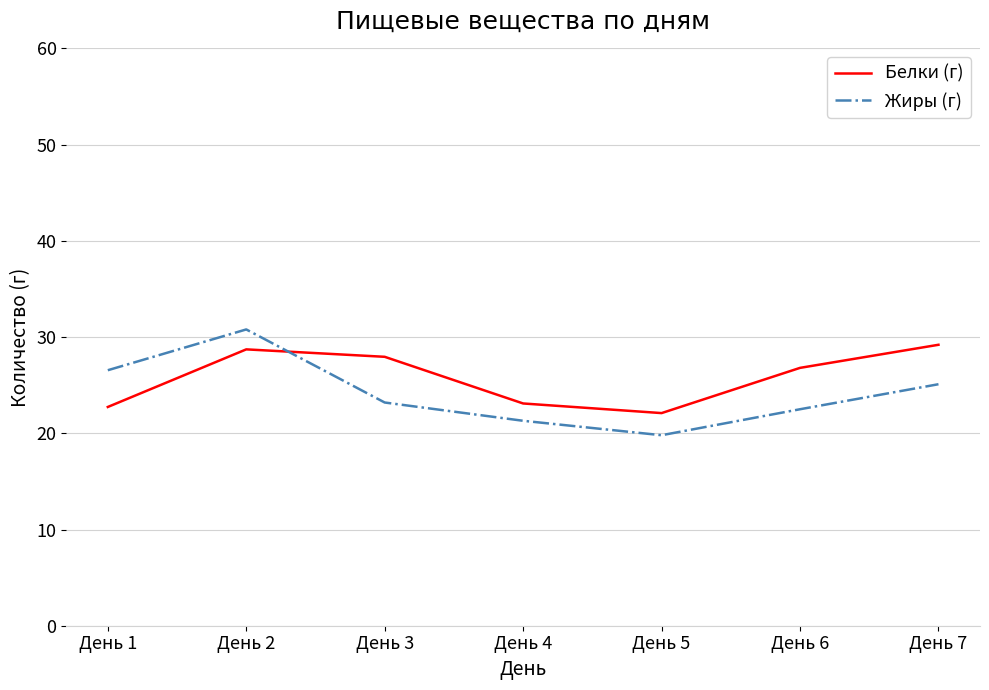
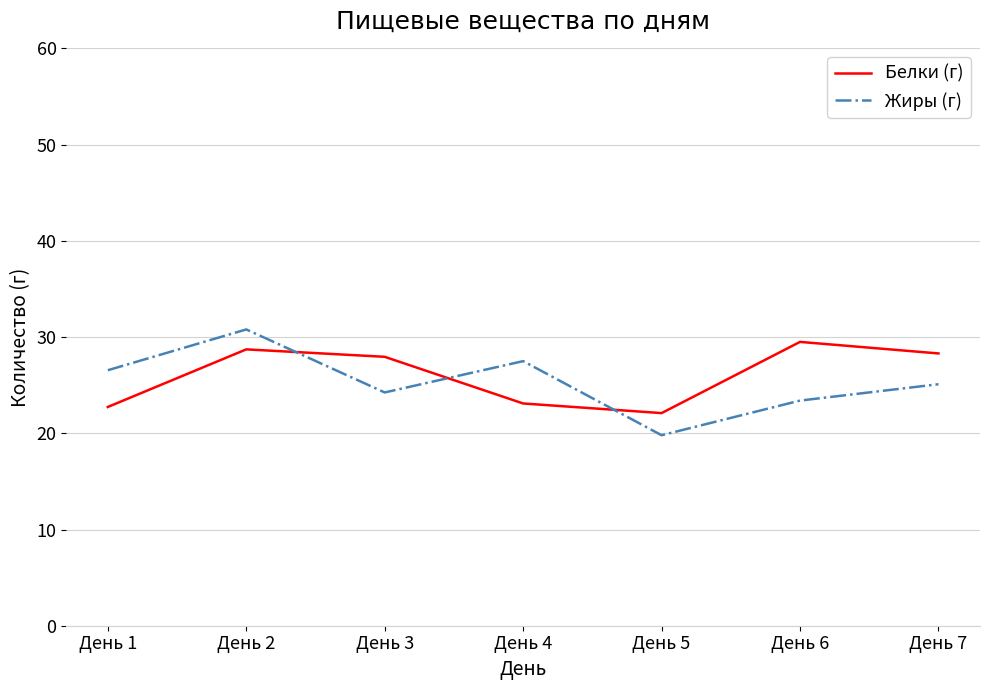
  {
    "Белки (г)": {
      "День 1": 23,
      "День 2": 29,
      "День 3": 28,
      "День 4": 23,
      "День 5": 22,
-     "День 6": 27,
-     "День 7": 29
+     "День 6": 30,
+     "День 7": 28
    },
    "Жиры (г)": {
      "День 1": 27,
      "День 2": 31,
-     "День 3": 23,
-     "День 4": 21,
+     "День 3": 24,
+     "День 4": 28,
      "День 5": 20,
-     "День 6": 22.5,
+     "День 6": 23.4,
      "День 7": 25
    }
  }
